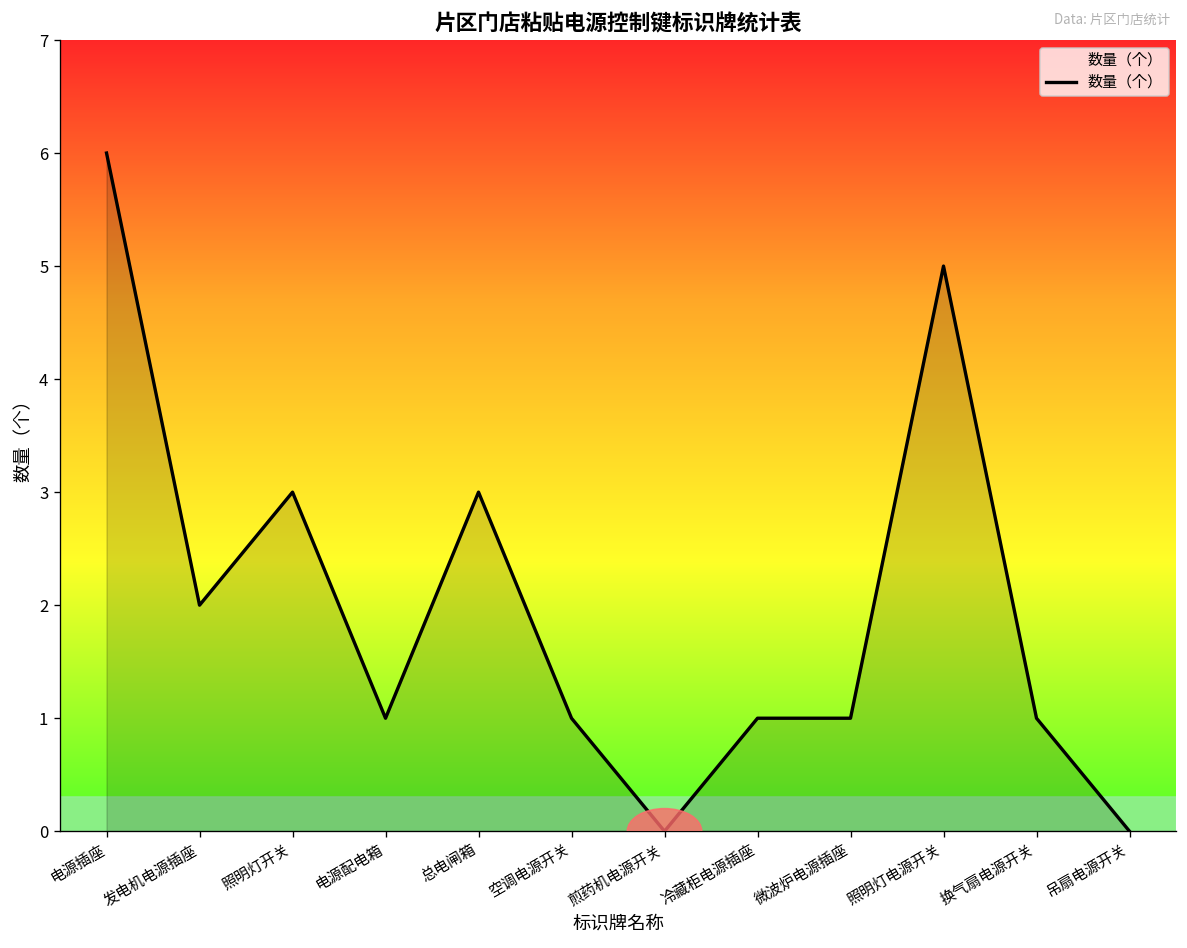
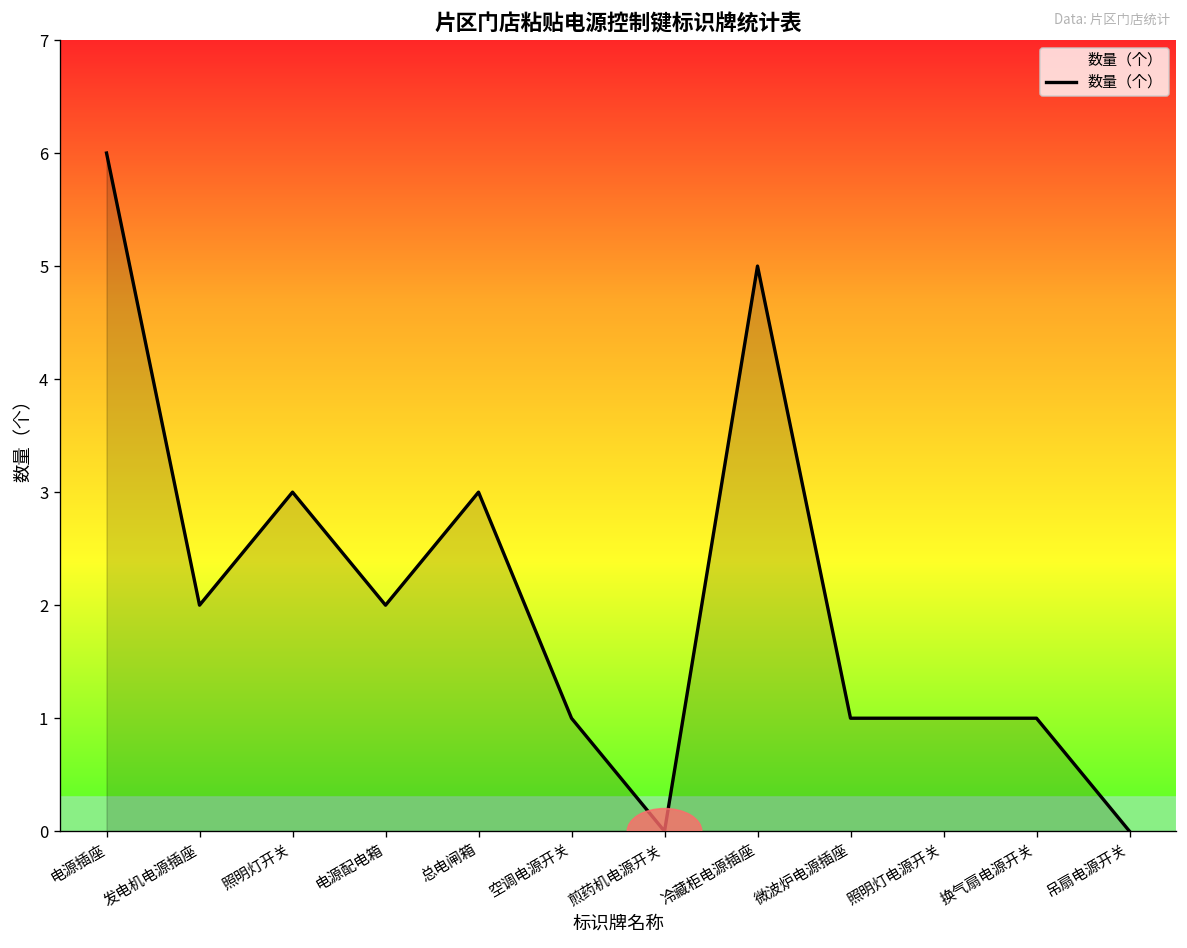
  {
    "电源插座": 6,
    "发电机电源插座": 2,
    "照明灯开关": 3,
-   "电源配电箱": 1,
+   "电源配电箱": 2,
    "总电闸箱": 3,
    "空调电源开关": 1,
-   "冷藏柜电源插座": 1,
+   "冷藏柜电源插座": 5,
    "微波炉电源插座": 1,
-   "照明灯电源开关": 5,
+   "照明灯电源开关": 1,
    "换气扇电源开关": 1
  }
